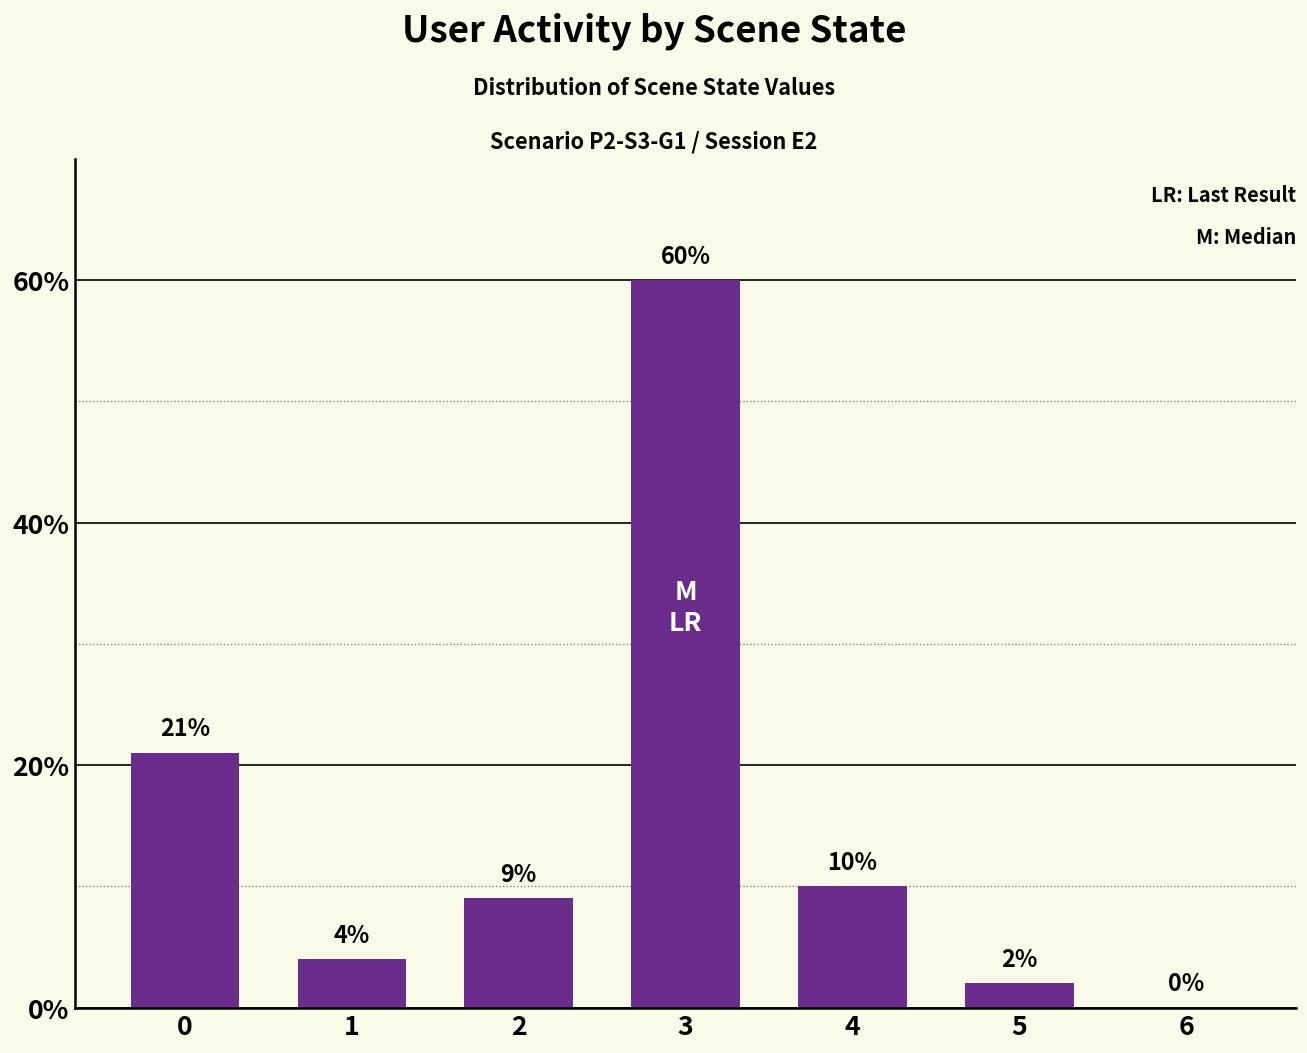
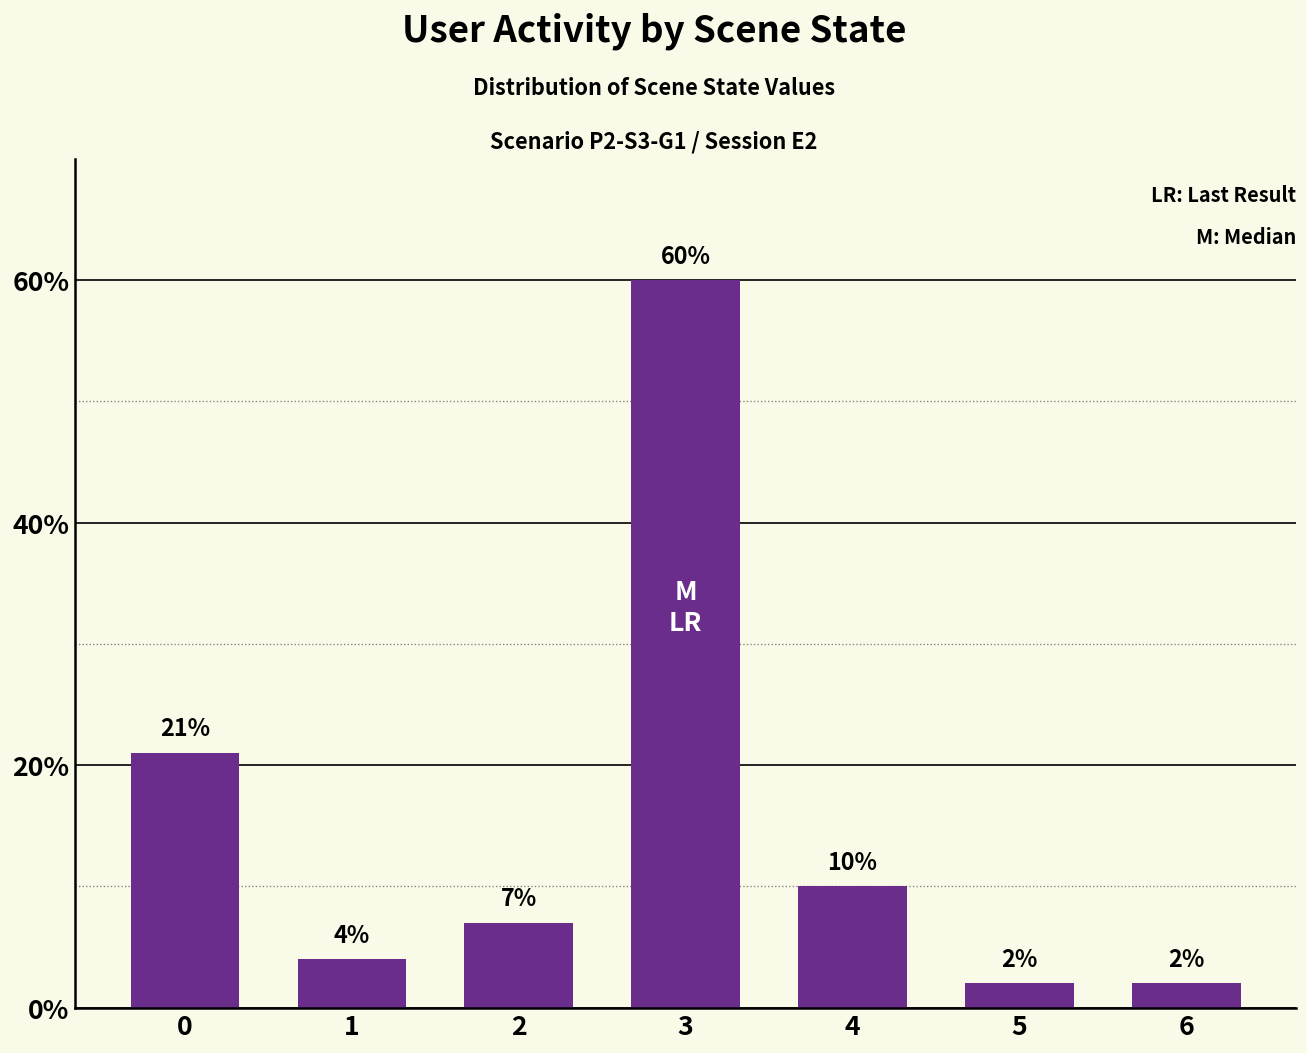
  {
    "0": "21%",
    "1": "4%",
-   "2": "9%",
+   "2": "7%",
    "3": "60%",
    "4": "10%",
    "5": "2%",
-   "6": "0%"
+   "6": "2%"
  }
